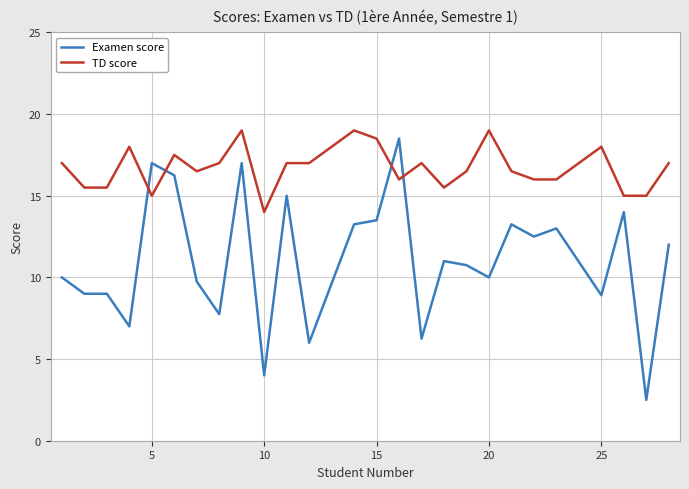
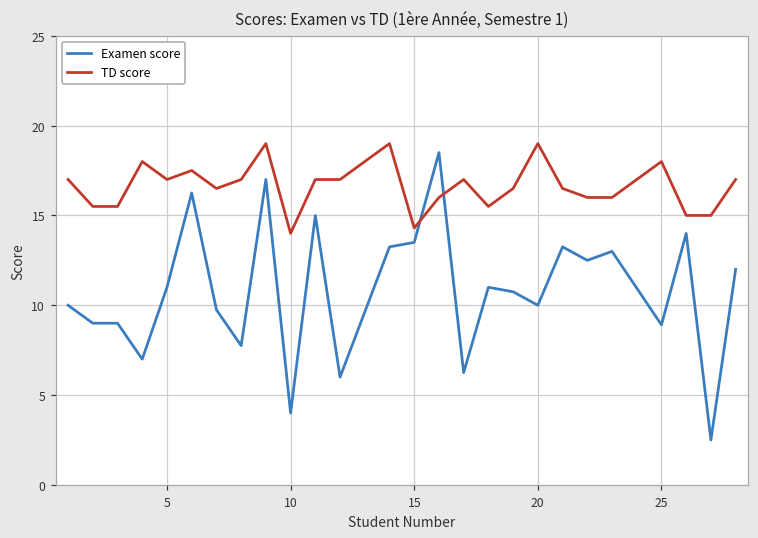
  {
    "Examen score": {
-     "5": 17,
+     "5": 11,
      "10": 4,
      "15": 13.5,
      "20": 10,
      "25": 9
    },
    "TD score": {
-     "5": 15,
+     "5": 17,
      "10": 14.0,
-     "15": 18.5,
+     "15": 14.3,
      "20": 19.0,
      "25": 18.0
    }
  }
